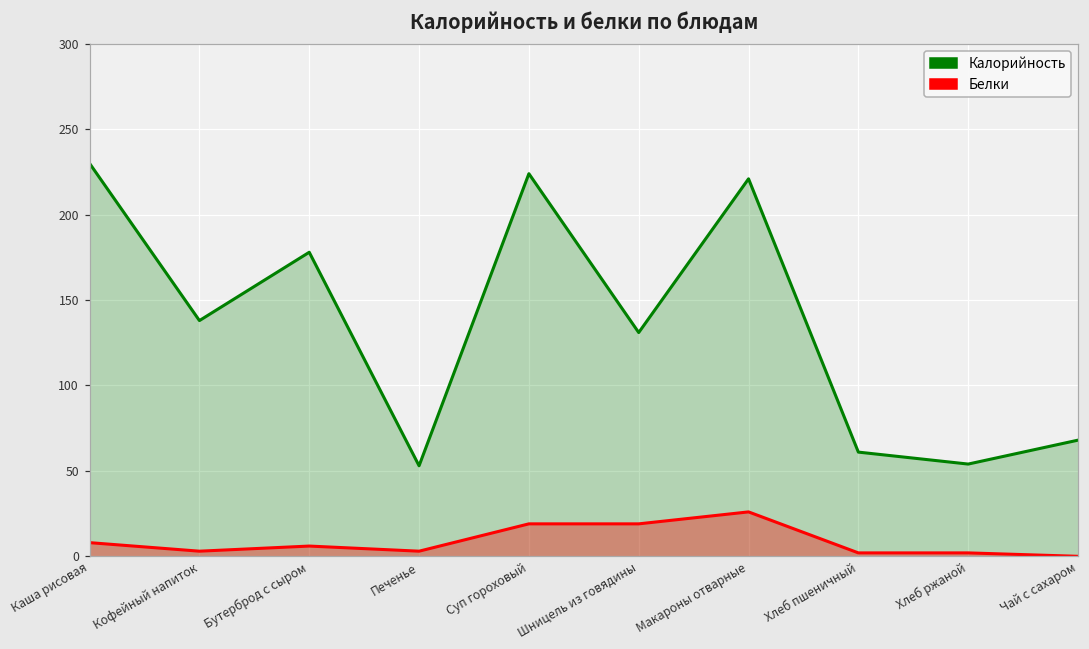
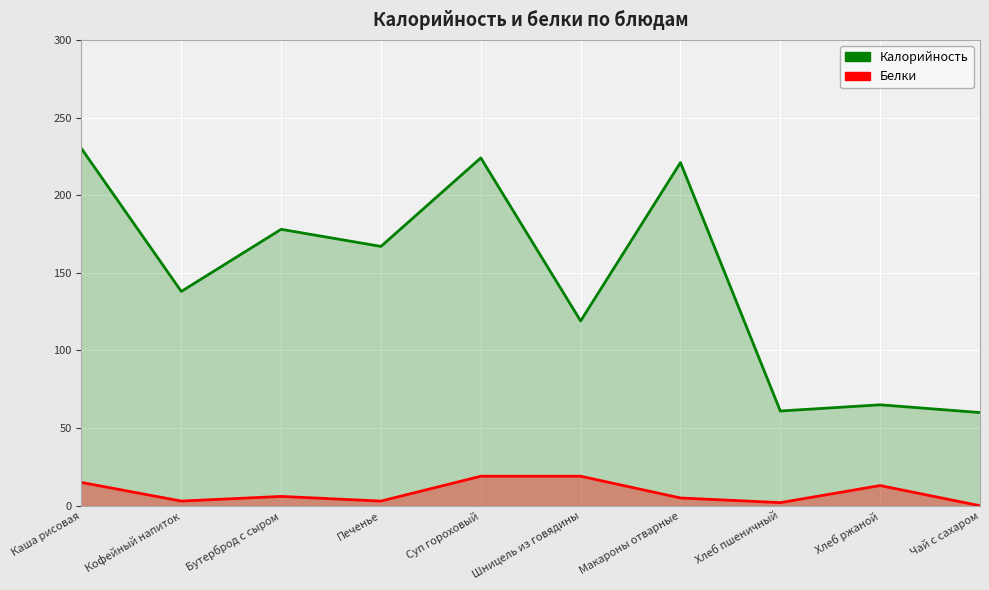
  {
    "Калорийность": {
      "Каша рисовая": 230,
      "Кофейный напиток": 138,
      "Бутерброд с сыром": 178,
-     "Печенье": 53,
+     "Печенье": 167,
      "Суп гороховый": 224,
-     "Шницель из говядины": 131,
+     "Шницель из говядины": 119,
      "Макароны отварные": 221,
      "Хлеб пшеничный": 61,
-     "Хлеб ржаной": 54,
-     "Чай с сахаром": 68
+     "Хлеб ржаной": 65,
+     "Чай с сахаром": 60
    },
    "Белки": {
-     "Каша рисовая": 8,
+     "Каша рисовая": 15,
      "Кофейный напиток": 3,
      "Бутерброд с сыром": 6,
      "Печенье": 3,
      "Суп гороховый": 19,
      "Шницель из говядины": 19,
-     "Макароны отварные": 26,
+     "Макароны отварные": 5,
      "Хлеб пшеничный": 2,
-     "Хлеб ржаной": 2,
+     "Хлеб ржаной": 13,
      "Чай с сахаром": 0
    }
  }
